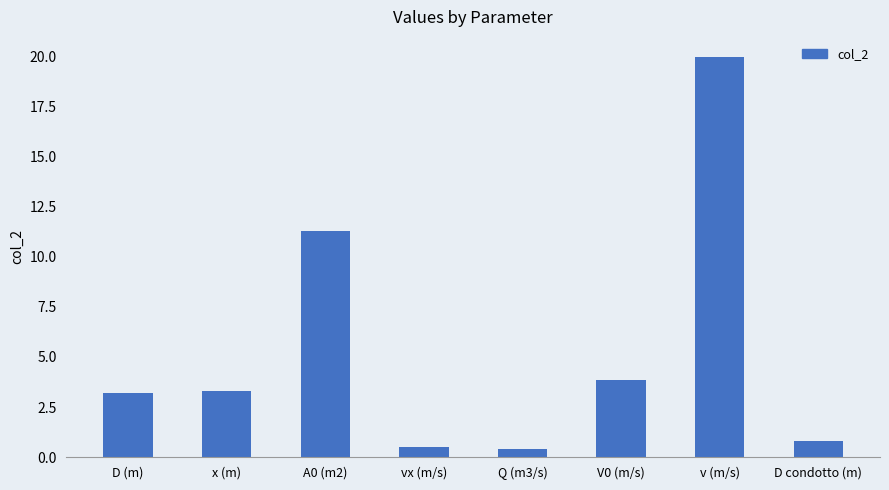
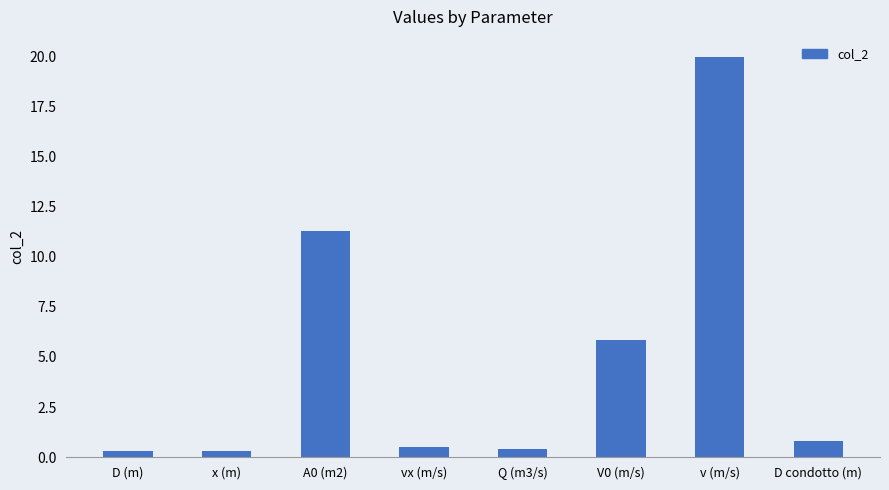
  {
-   "D (m)": 3.2,
-   "x (m)": 3.3,
+   "D (m)": 0.3,
+   "x (m)": 0.3,
    "A0 (m2)": 11.3,
    "vx (m/s)": 0.5,
    "Q (m3/s)": 0.4,
-   "V0 (m/s)": 3.8,
+   "V0 (m/s)": 5.9,
    "v (m/s)": 20.0,
    "D condotto (m)": 0.8
  }
